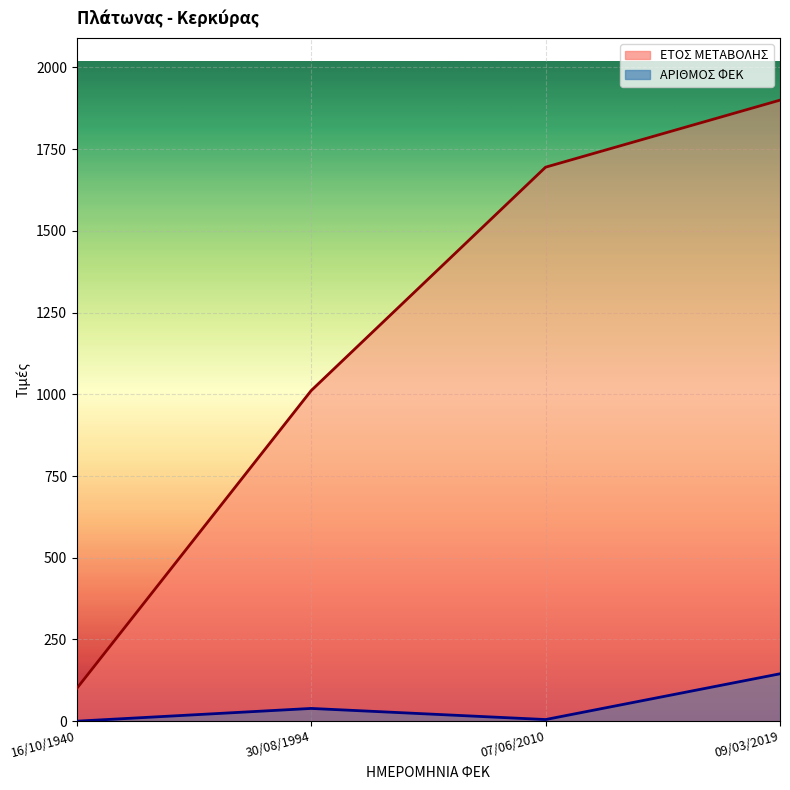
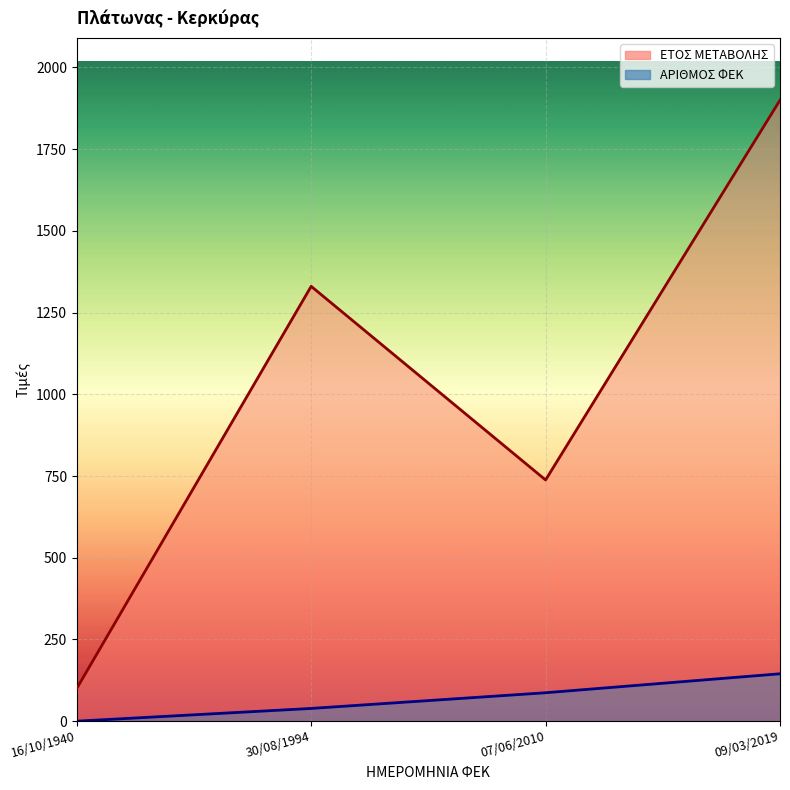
  {
    "ΕΤΟΣ ΜΕΤΑΒΟΛΗΣ": {
      "16/10/1940": 100,
-     "30/08/1994": 1010,
-     "07/06/2010": 1690,
+     "30/08/1994": 1330,
+     "07/06/2010": 740,
      "09/03/2019": 1900
    },
    "ΑΡΙΘΜΟΣ ΦΕΚ": {
      "16/10/1940": 0,
      "30/08/1994": 40,
-     "07/06/2010": 10,
+     "07/06/2010": 90,
      "09/03/2019": 150
    }
  }
